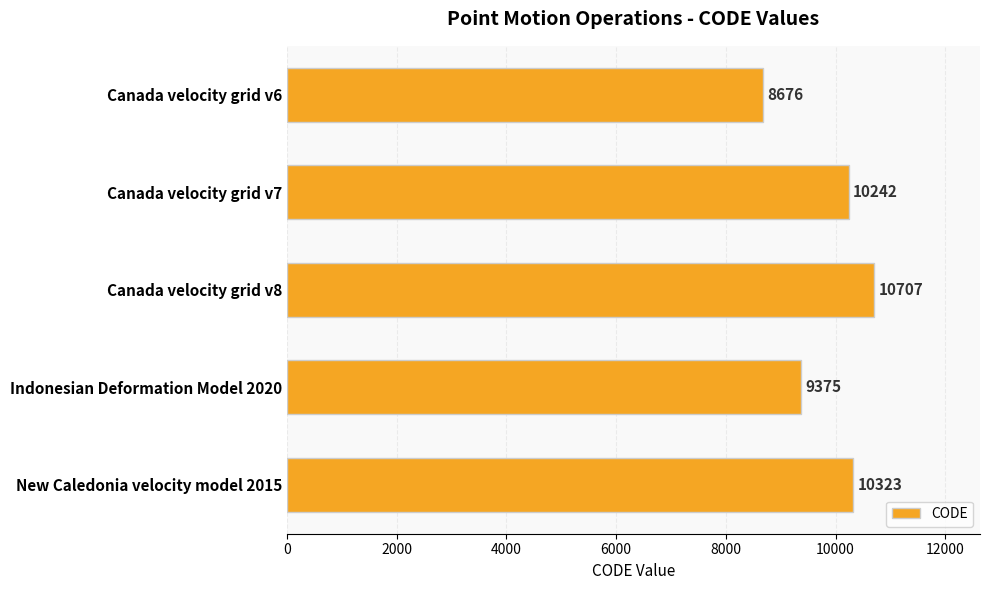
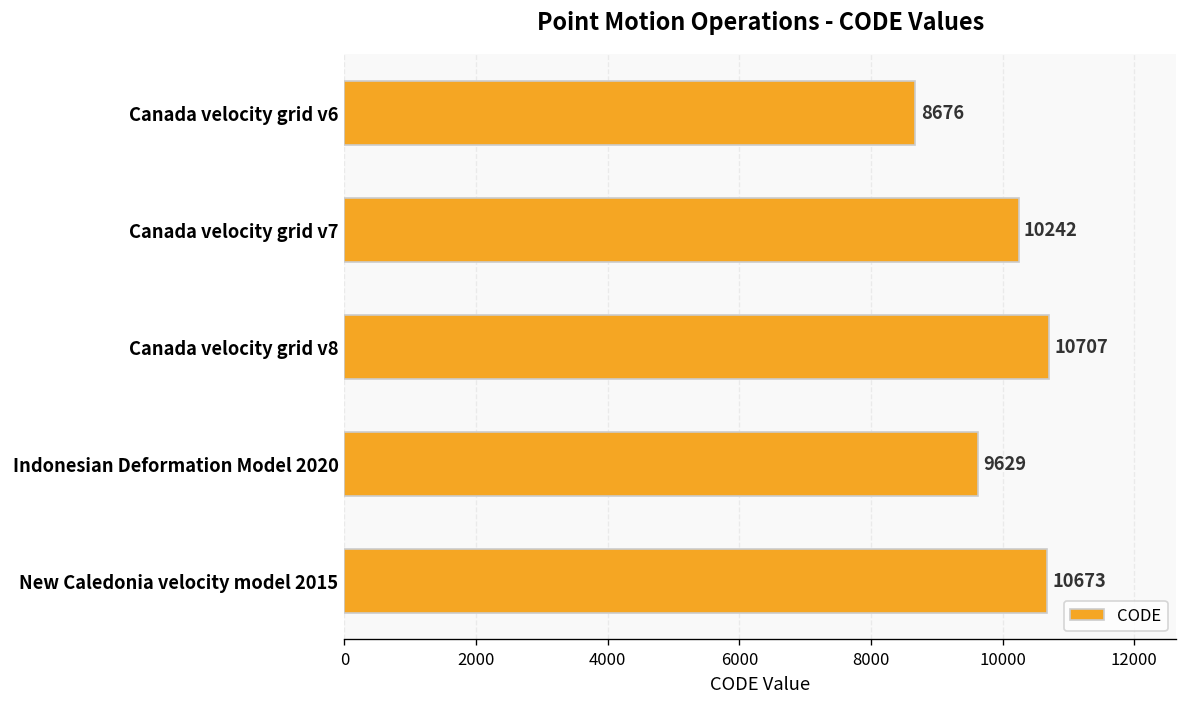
  {
    "Canada velocity grid v6": 8676,
    "Canada velocity grid v7": 10242,
    "Canada velocity grid v8": 10707,
-   "Indonesian Deformation Model 2020": 9375,
-   "New Caledonia velocity model 2015": 10323
+   "Indonesian Deformation Model 2020": 9629,
+   "New Caledonia velocity model 2015": 10673
  }
